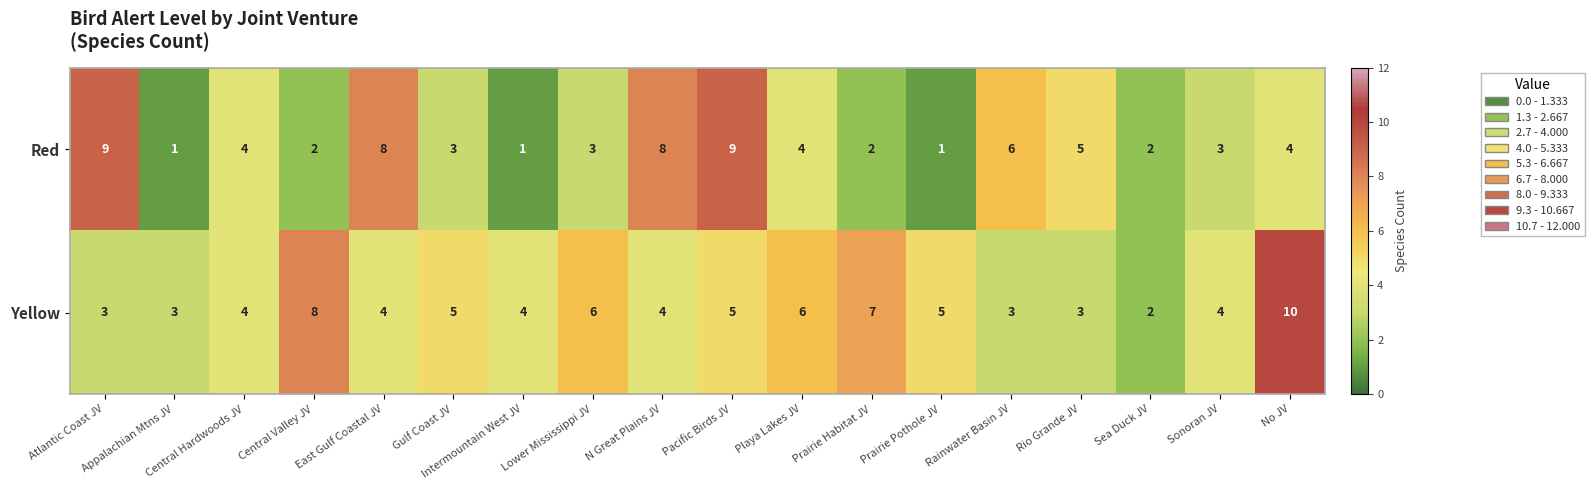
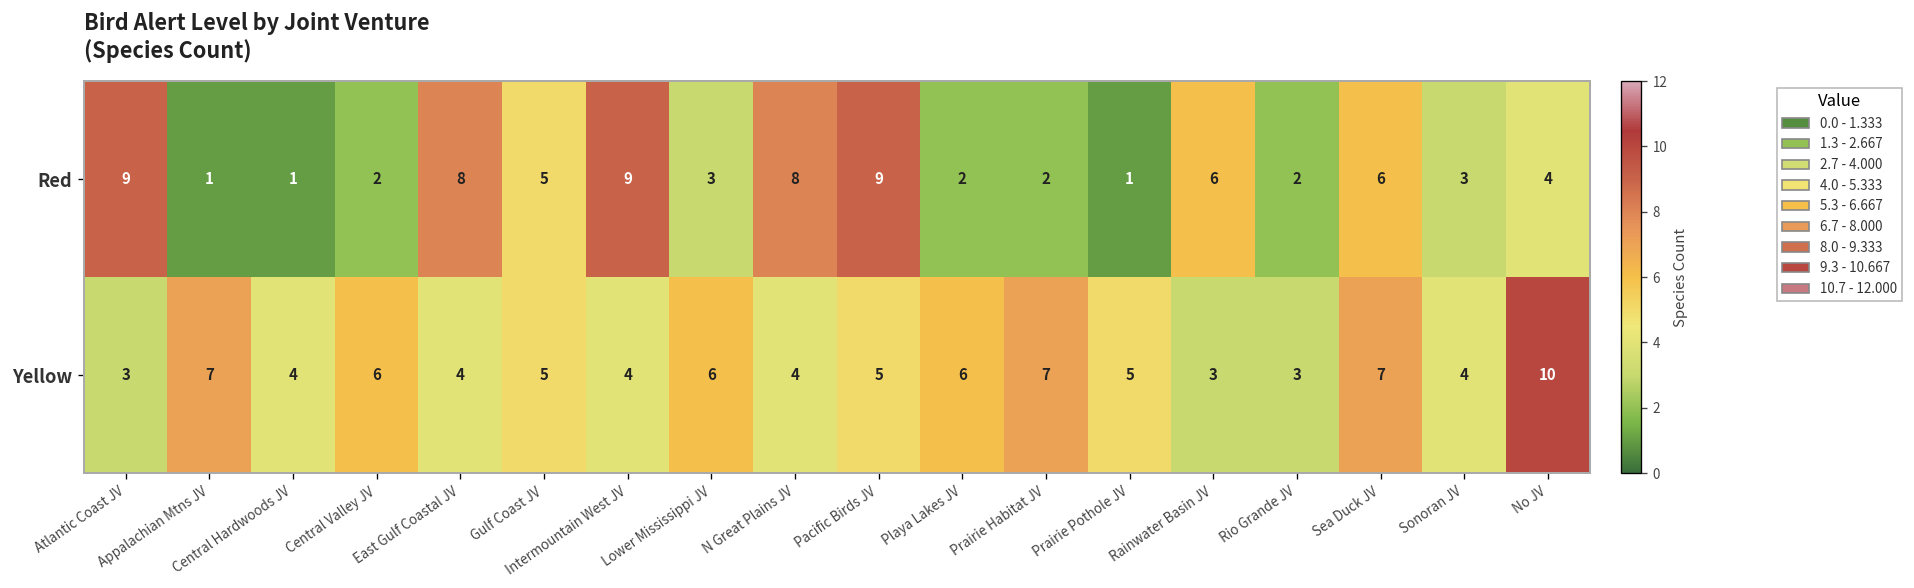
  {
    "Red": {
      "Atlantic Coast JV": 9,
      "Appalachian Mtns JV": 1,
-     "Central Hardwoods JV": 4,
+     "Central Hardwoods JV": 1,
      "Central Valley JV": 2,
      "East Gulf Coastal JV": 8,
-     "Gulf Coast JV": 3,
-     "Intermountain West JV": 1,
+     "Gulf Coast JV": 5,
+     "Intermountain West JV": 9,
      "Lower Mississippi JV": 3,
      "N Great Plains JV": 8,
      "Pacific Birds JV": 9,
-     "Playa Lakes JV": 4,
+     "Playa Lakes JV": 2,
      "Prairie Habitat JV": 2,
      "Prairie Pothole JV": 1,
      "Rainwater Basin JV": 6,
-     "Rio Grande JV": 5,
-     "Sea Duck JV": 2,
+     "Rio Grande JV": 2,
+     "Sea Duck JV": 6,
      "Sonoran JV": 3,
      "No JV": 4
    },
    "Yellow": {
      "Atlantic Coast JV": 3,
-     "Appalachian Mtns JV": 3,
+     "Appalachian Mtns JV": 7,
      "Central Hardwoods JV": 4,
-     "Central Valley JV": 8,
+     "Central Valley JV": 6,
      "East Gulf Coastal JV": 4,
      "Gulf Coast JV": 5,
      "Intermountain West JV": 4,
      "Lower Mississippi JV": 6,
      "N Great Plains JV": 4,
      "Pacific Birds JV": 5,
      "Playa Lakes JV": 6,
      "Prairie Habitat JV": 7,
      "Prairie Pothole JV": 5,
      "Rainwater Basin JV": 3,
      "Rio Grande JV": 3,
-     "Sea Duck JV": 2,
+     "Sea Duck JV": 7,
      "Sonoran JV": 4,
      "No JV": 10
    }
  }
